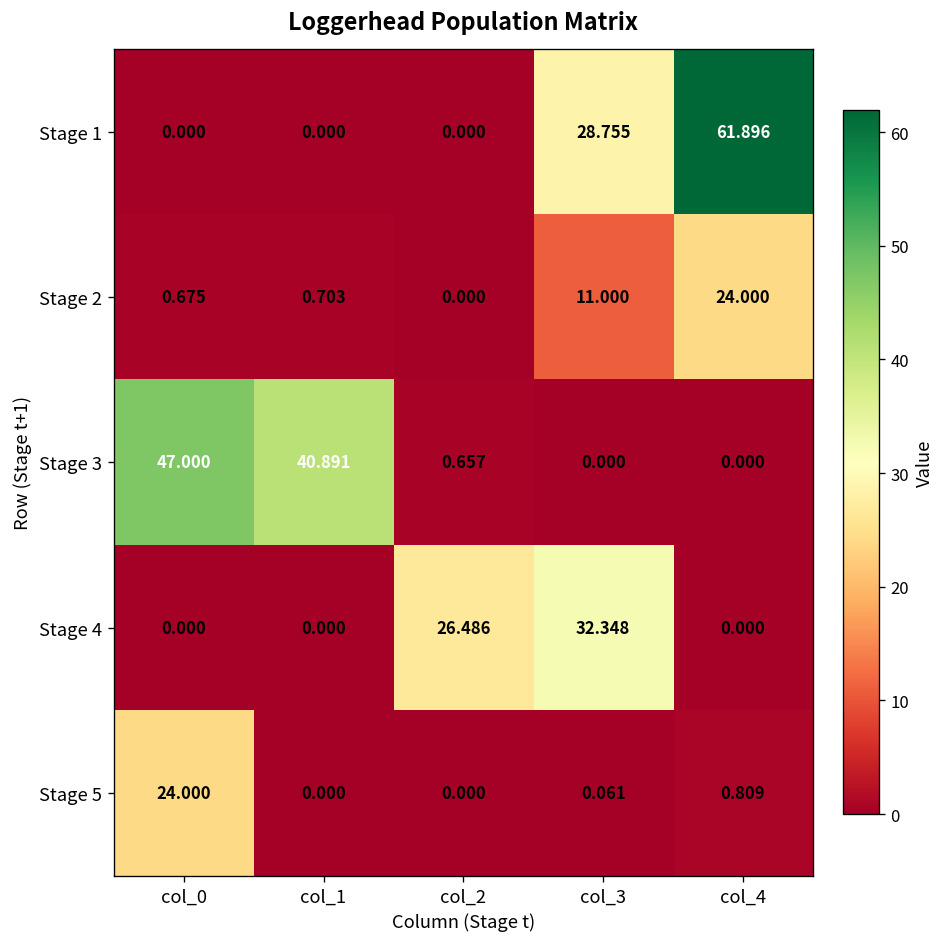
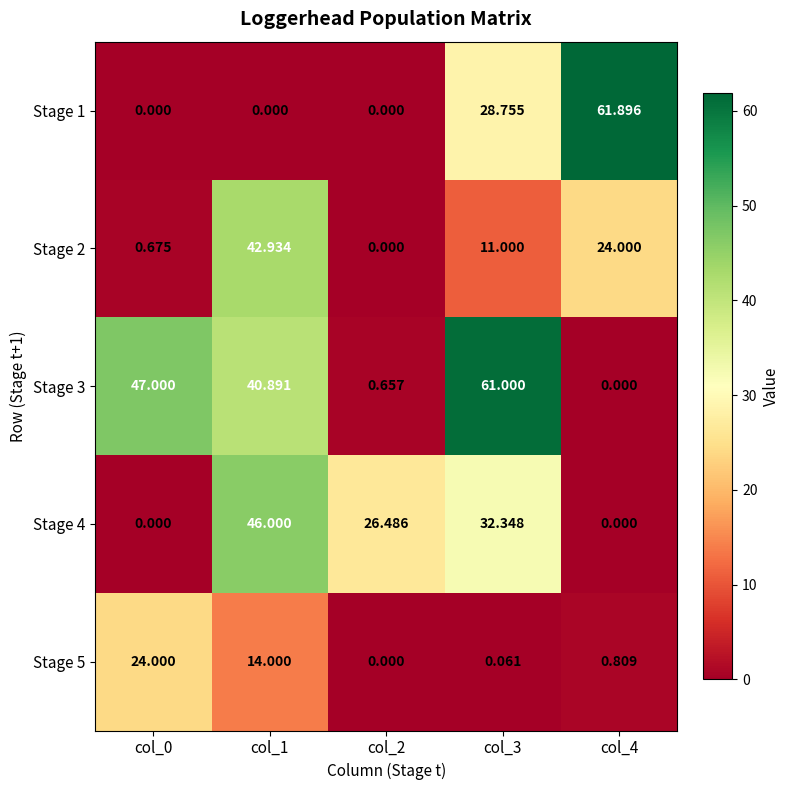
  {
    "Stage 1": {
      "col_0": 0.000,
      "col_1": 0.000,
      "col_2": 0.000,
      "col_3": 28.755,
      "col_4": 61.896
    },
    "Stage 2": {
      "col_0": 0.675,
-     "col_1": 0.703,
+     "col_1": 42.934,
      "col_2": 0.000,
      "col_3": 11.000,
      "col_4": 24.000
    },
    "Stage 3": {
      "col_0": 47.000,
      "col_1": 40.891,
      "col_2": 0.657,
-     "col_3": 0.000,
+     "col_3": 61.000,
      "col_4": 0.000
    },
    "Stage 4": {
      "col_0": 0.000,
-     "col_1": 0.000,
+     "col_1": 46.000,
      "col_2": 26.486,
      "col_3": 32.348,
      "col_4": 0.000
    },
    "Stage 5": {
      "col_0": 24.000,
-     "col_1": 0.000,
+     "col_1": 14.000,
      "col_2": 0.000,
      "col_3": 0.061,
      "col_4": 0.809
    }
  }
